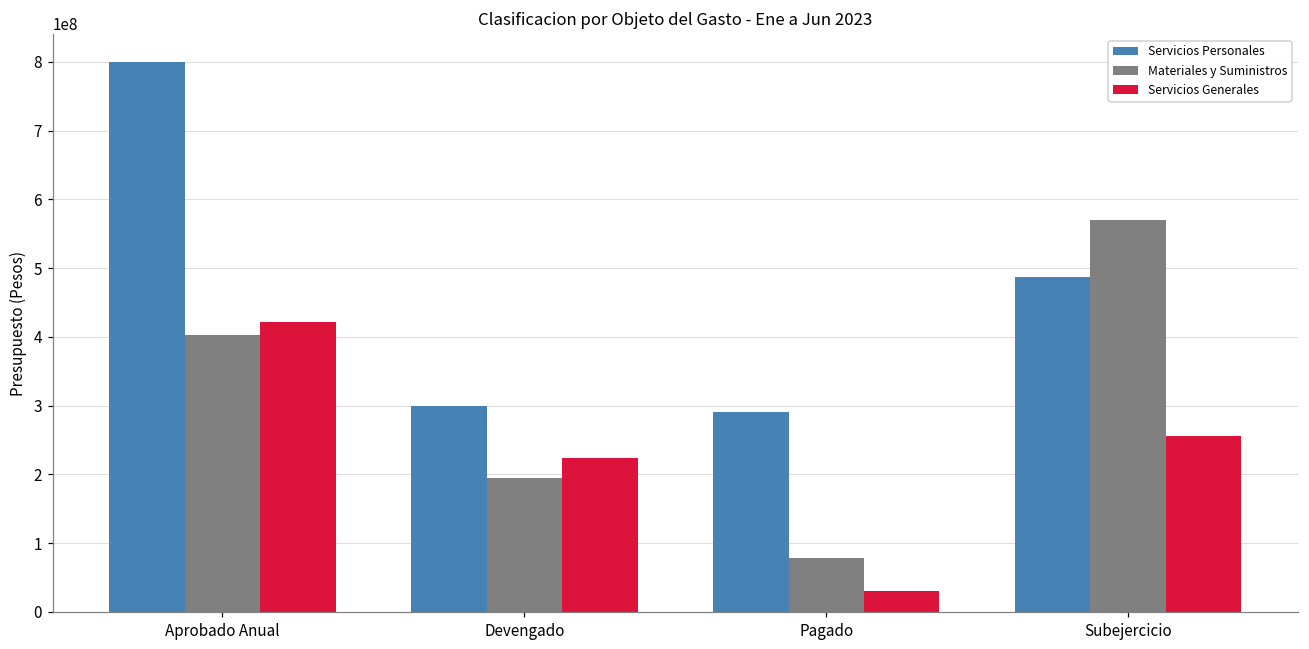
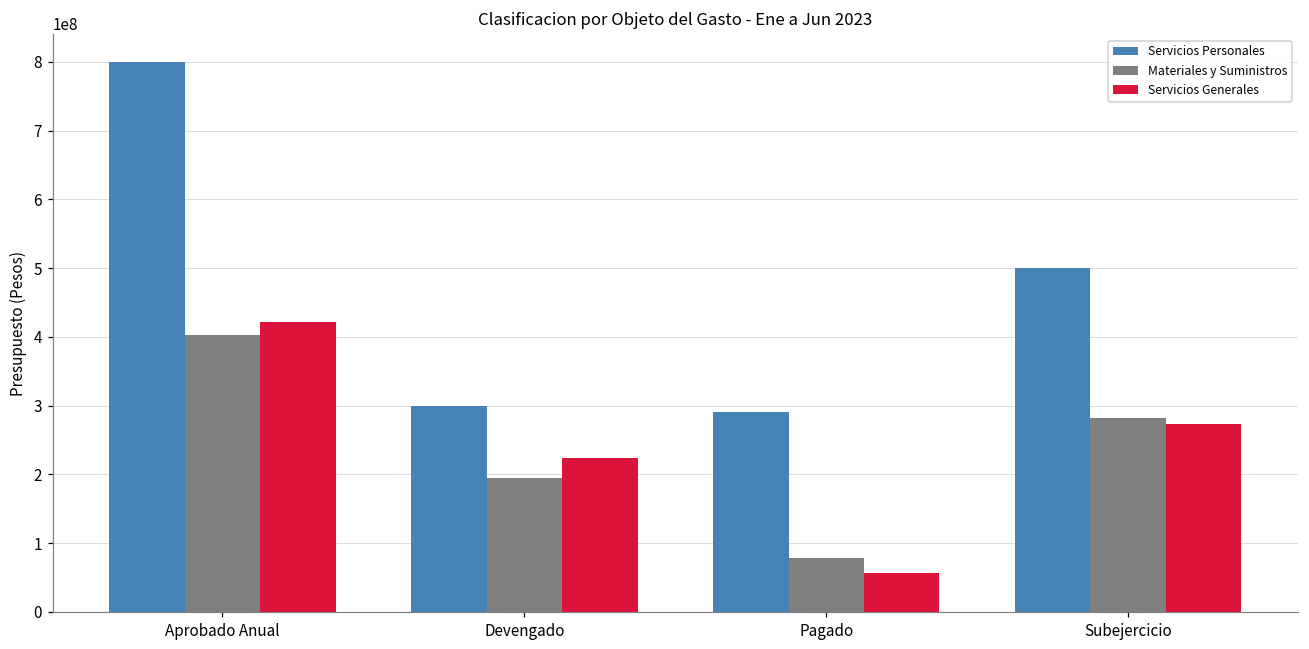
  {
    "Servicios Personales": {
      "Aprobado Anual": 800000000,
      "Devengado": 300000000,
      "Pagado": 290000000,
-     "Subejercicio": 490000000
+     "Subejercicio": 500000000
    },
    "Materiales y Suministros": {
      "Aprobado Anual": 400000000,
      "Devengado": 190000000,
      "Pagado": 80000000,
-     "Subejercicio": 570000000
+     "Subejercicio": 280000000
    },
    "Servicios Generales": {
      "Aprobado Anual": 420000000,
      "Devengado": 220000000,
-     "Pagado": 30000000,
-     "Subejercicio": 260000000
+     "Pagado": 60000000,
+     "Subejercicio": 270000000
    }
  }
